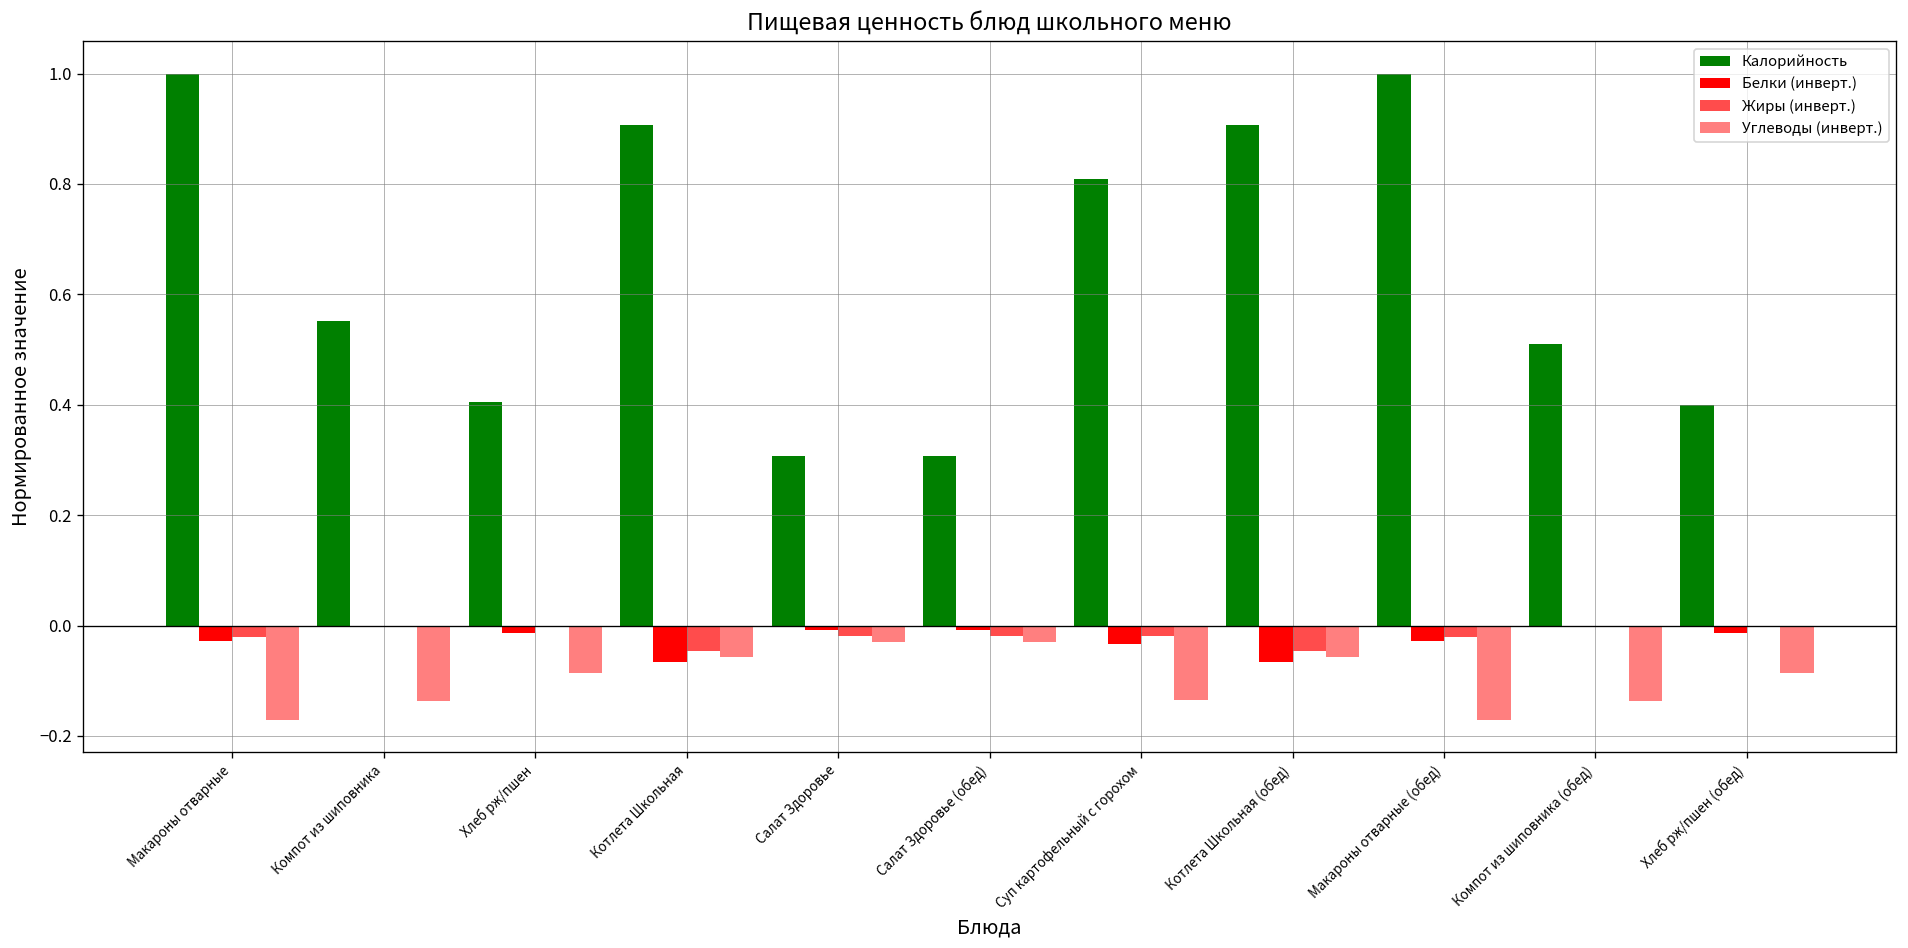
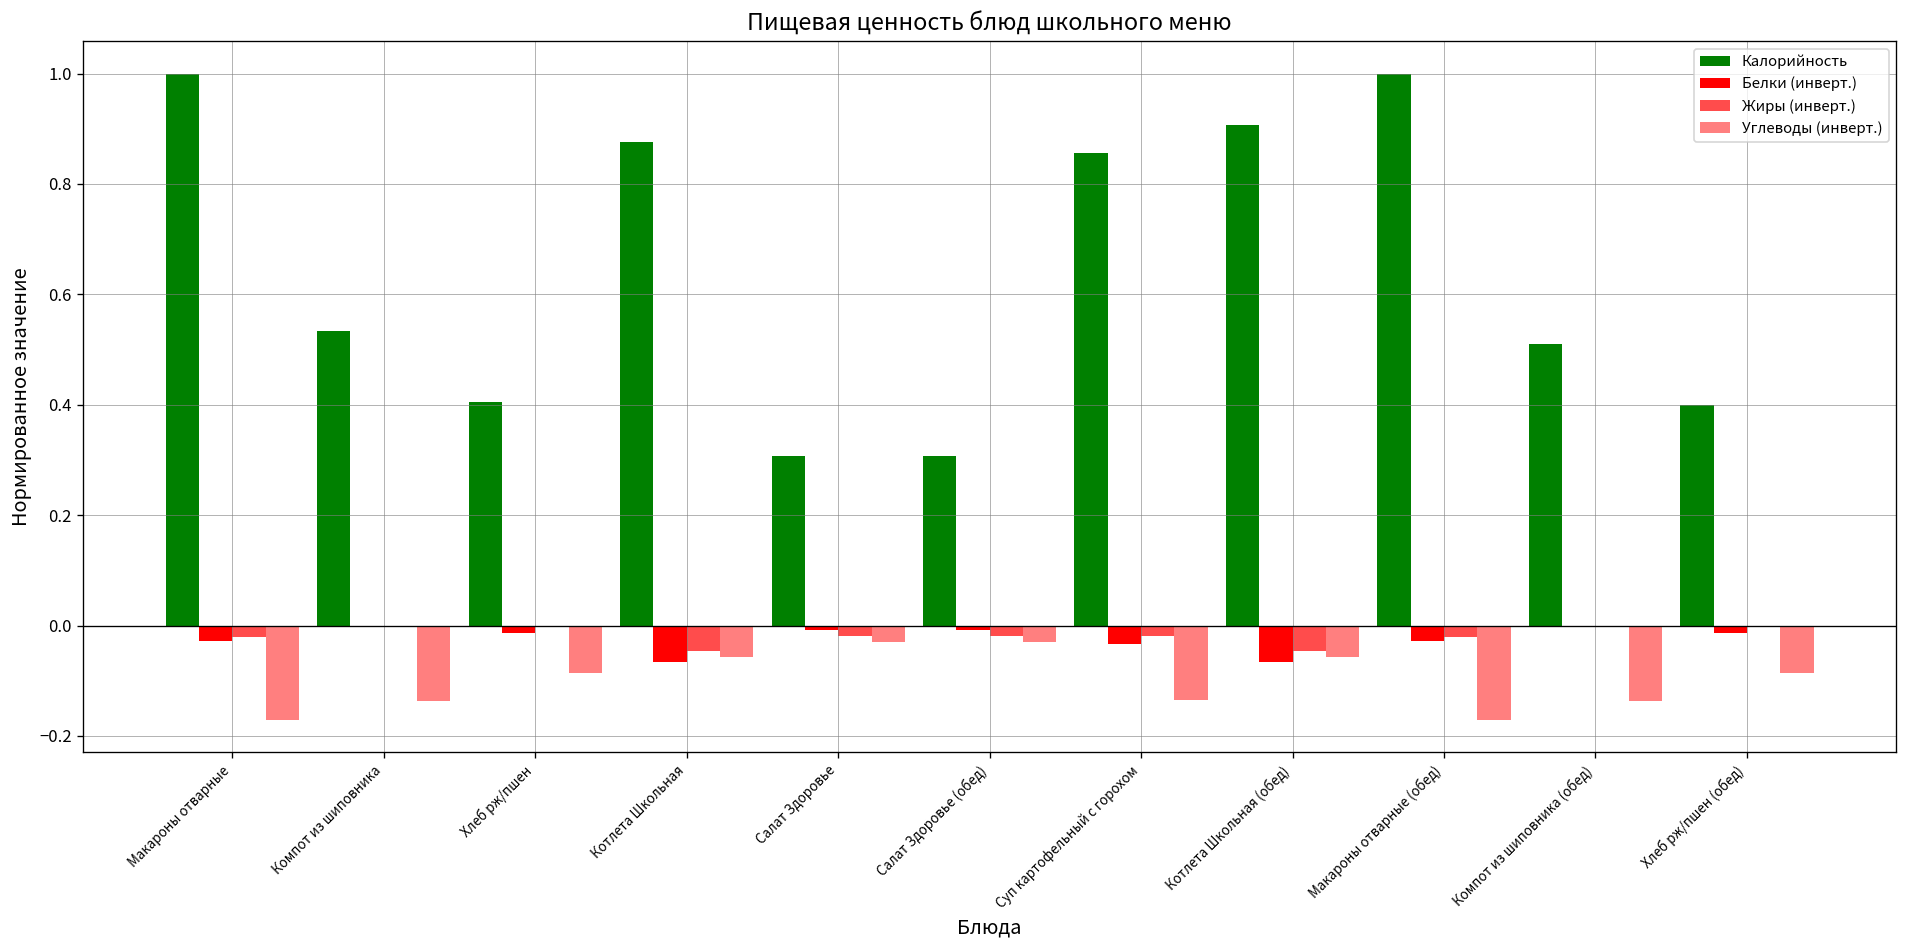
  {
    "Калорийность": {
      "Макароны отварные": 1.00,
-     "Компот из шиповника": 0.55,
+     "Компот из шиповника": 0.53,
      "Хлеб рж/пшен": 0.40,
-     "Котлета Школьная": 0.91,
+     "Котлета Школьная": 0.88,
      "Салат Здоровье": 0.31,
      "Салат Здоровье (обед)": 0.31,
-     "Суп картофельный с горохом": 0.81,
+     "Суп картофельный с горохом": 0.86,
      "Котлета Школьная (обед)": 0.91,
      "Макароны отварные (обед)": 1.00,
      "Компот из шиповника (обед)": 0.51,
      "Хлеб рж/пшен (обед)": 0.40
    }
  }
